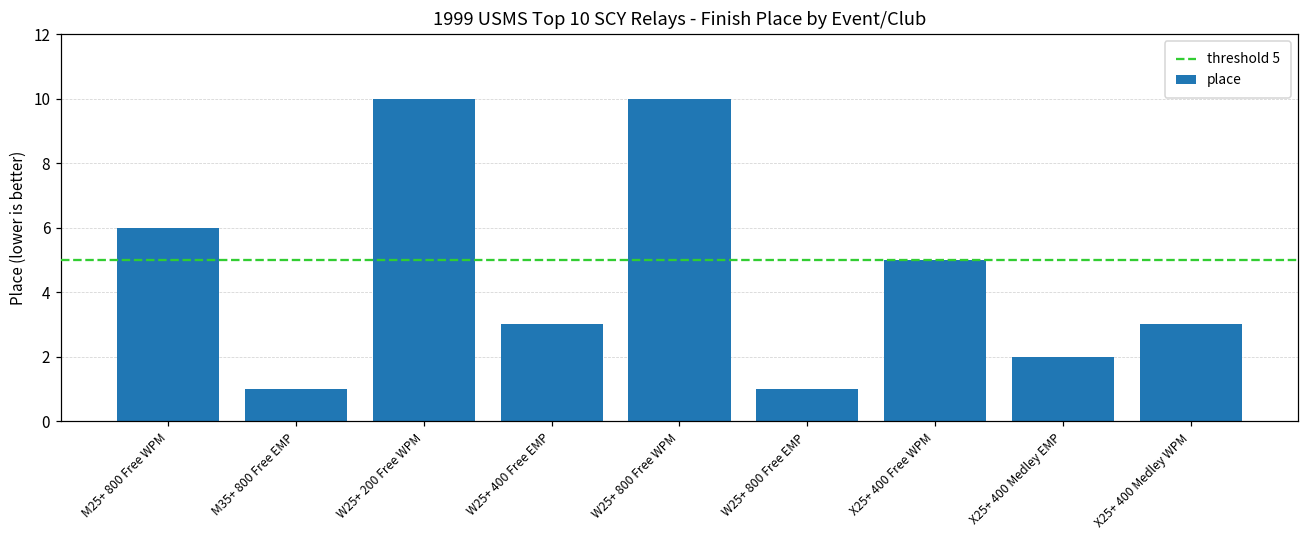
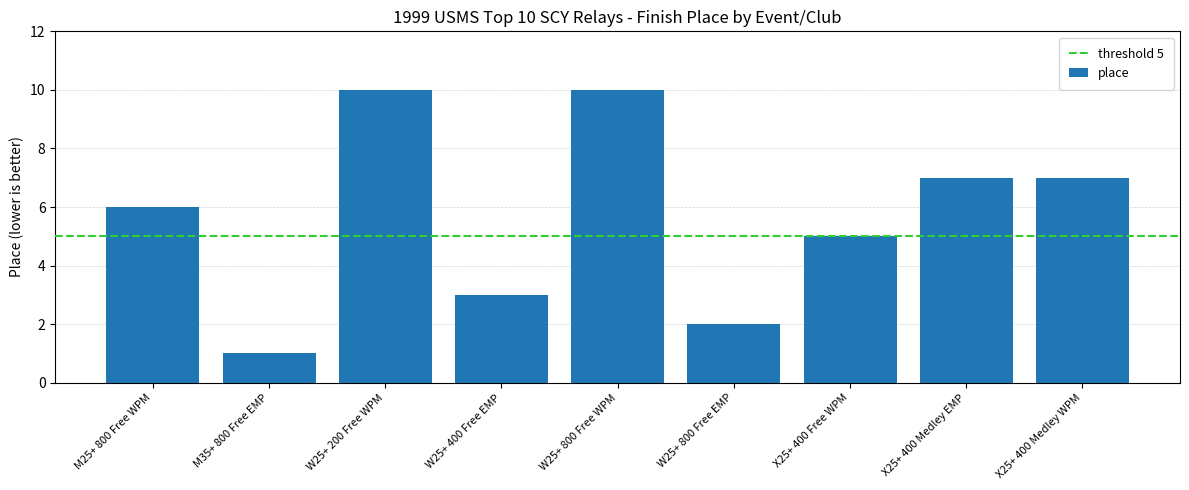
  {
    "M25+ 800 Free WPM": 6,
    "M35+ 800 Free EMP": 1,
    "W25+ 200 Free WPM": 10,
    "W25+ 400 Free EMP": 3,
    "W25+ 800 Free WPM": 10,
-   "W25+ 800 Free EMP": 1,
+   "W25+ 800 Free EMP": 2,
    "X25+ 400 Free WPM": 5,
-   "X25+ 400 Medley EMP": 2,
-   "X25+ 400 Medley WPM": 3
+   "X25+ 400 Medley EMP": 7,
+   "X25+ 400 Medley WPM": 7
  }
